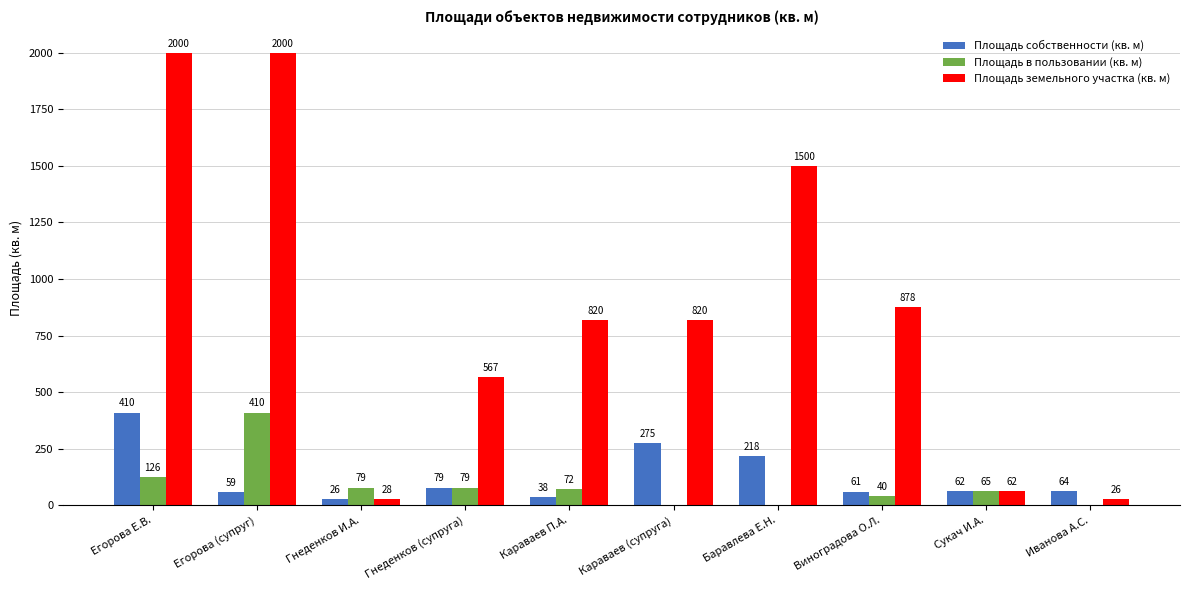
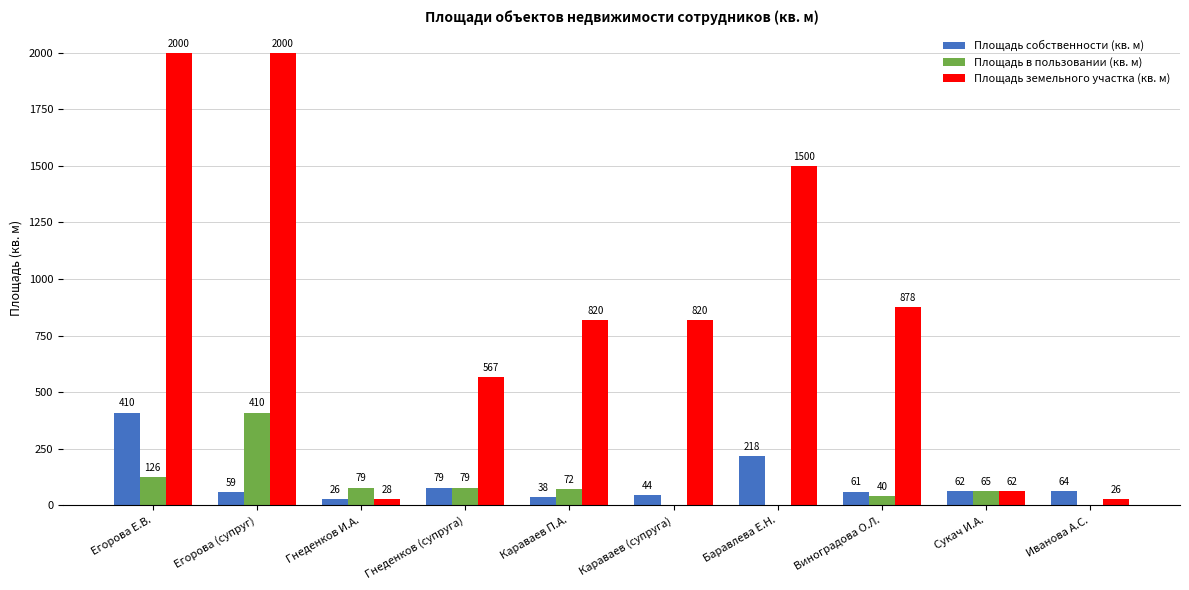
  {
    "Площадь собственности (кв. м)": {
      "Егорова Е.В.": 410,
      "Егорова (супруг)": 59,
      "Гнеденков И.А.": 26,
      "Гнеденков (супруга)": 79,
      "Караваев П.А.": 38,
-     "Караваев (супруга)": 275,
+     "Караваев (супруга)": 44,
      "Баравлева Е.Н.": 218,
      "Виноградова О.Л.": 61,
      "Сукач И.А.": 62,
      "Иванова А.С.": 64
    },
    "Площадь в пользовании (кв. м)": {
      "Егорова Е.В.": 126,
      "Егорова (супруг)": 410,
      "Гнеденков И.А.": 79,
      "Гнеденков (супруга)": 79,
      "Караваев П.А.": 72,
      "Виноградова О.Л.": 40,
      "Сукач И.А.": 65
    },
    "Площадь земельного участка (кв. м)": {
      "Егорова Е.В.": 2000,
      "Егорова (супруг)": 2000,
      "Гнеденков И.А.": 28,
      "Гнеденков (супруга)": 567,
      "Караваев П.А.": 820,
      "Караваев (супруга)": 820,
      "Баравлева Е.Н.": 1500,
      "Виноградова О.Л.": 878,
      "Сукач И.А.": 62,
      "Иванова А.С.": 26
    }
  }
